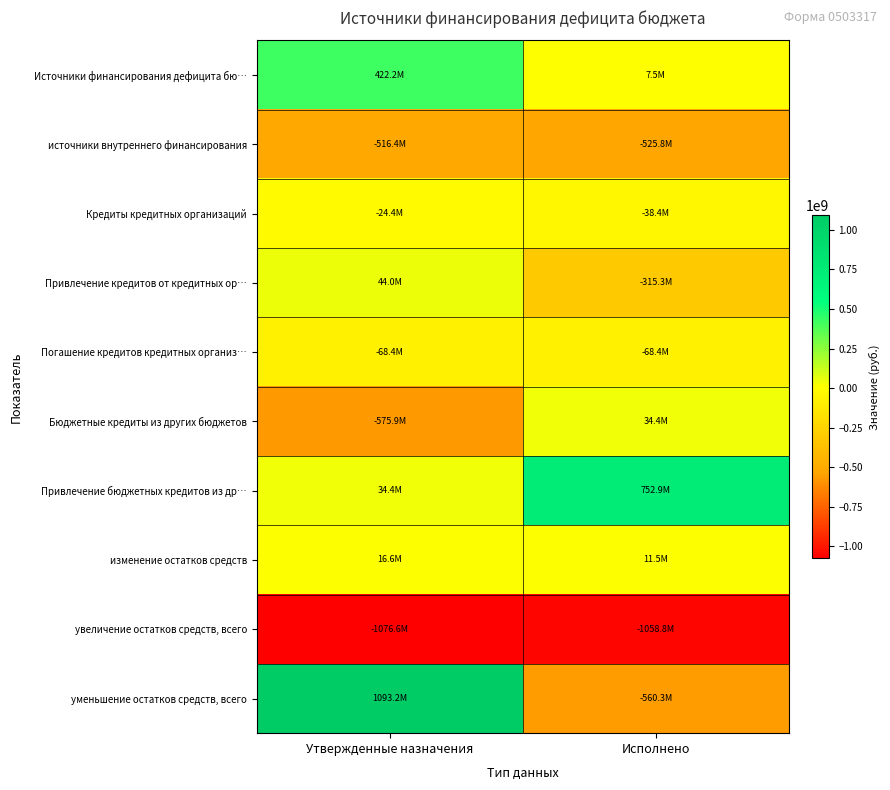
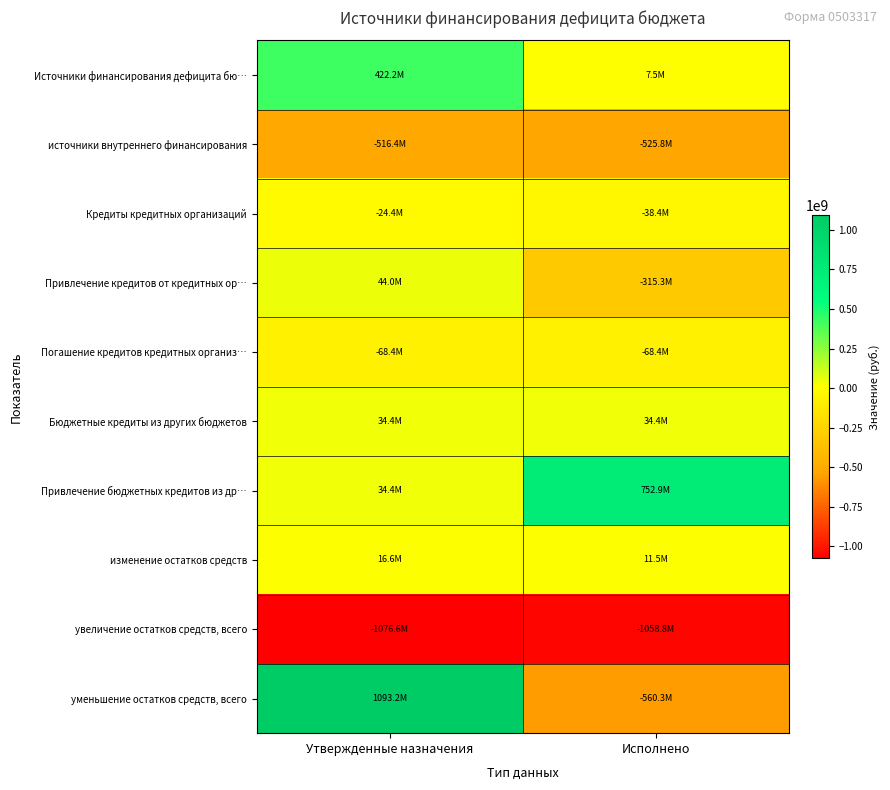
  {
    "Источники финансирования дефицита бю…": {
      "Утвержденные назначения": "422.2M",
      "Исполнено": "7.5M"
    },
    "источники внутреннего финансирования": {
      "Утвержденные назначения": "-516.4M",
      "Исполнено": "-525.8M"
    },
    "Кредиты кредитных организаций": {
      "Утвержденные назначения": "-24.4M",
      "Исполнено": "-38.4M"
    },
    "Привлечение кредитов от кредитных ор…": {
      "Утвержденные назначения": "44.0M",
      "Исполнено": "-315.3M"
    },
    "Погашение кредитов кредитных организ…": {
      "Утвержденные назначения": "-68.4M",
      "Исполнено": "-68.4M"
    },
    "Бюджетные кредиты из других бюджетов": {
-     "Утвержденные назначения": "-575.9M",
+     "Утвержденные назначения": "34.4M",
      "Исполнено": "34.4M"
    },
    "Привлечение бюджетных кредитов из др…": {
      "Утвержденные назначения": "34.4M",
      "Исполнено": "752.9M"
    },
    "изменение остатков средств": {
      "Утвержденные назначения": "16.6M",
      "Исполнено": "11.5M"
    },
    "увеличение остатков средств, всего": {
      "Утвержденные назначения": "-1076.6M",
      "Исполнено": "-1058.8M"
    },
    "уменьшение остатков средств, всего": {
      "Утвержденные назначения": "1093.2M",
      "Исполнено": "-560.3M"
    }
  }
